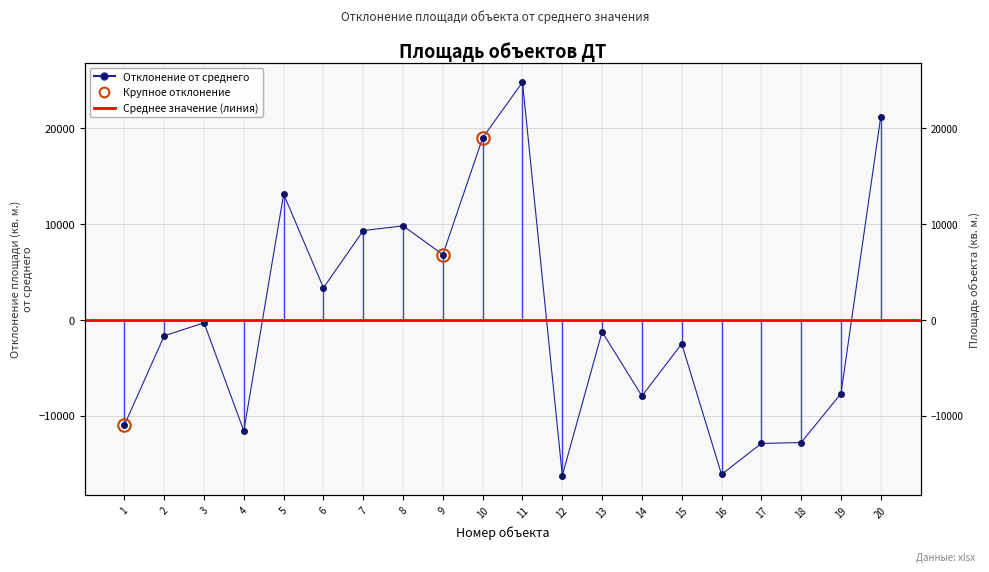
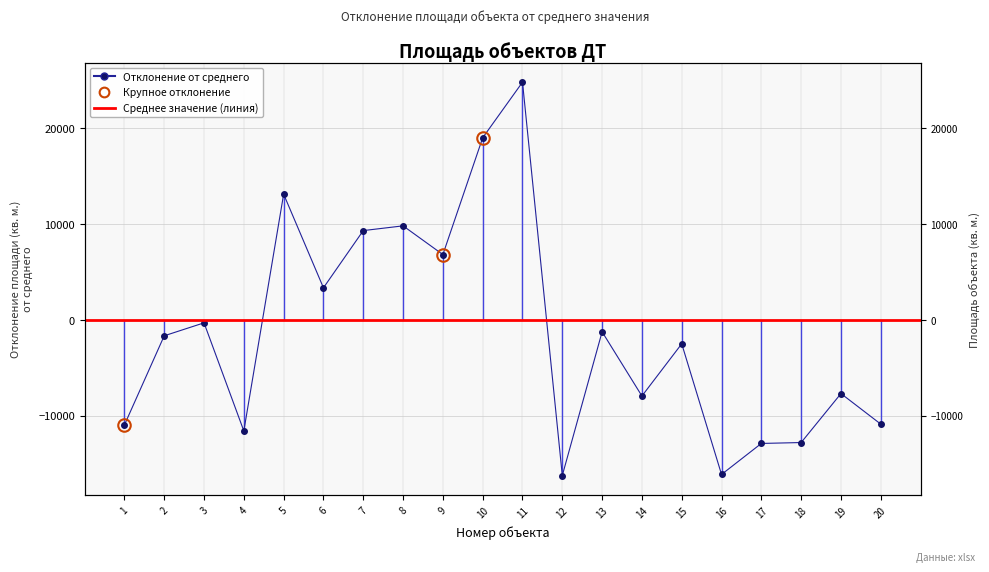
  {
    "Отклонение от среднего": {
      "2": -2000,
      "3": 0,
      "4": -12000,
      "5": 13000,
      "6": 3000,
      "7": 9000,
      "8": 10000,
      "11": 25000,
      "12": -16000,
      "13": -1000,
      "14": -8000,
      "15": -2000,
      "16": -16000,
      "17": -13000,
      "18": -13000,
      "19": -8000,
-     "20": 21000
+     "20": -11000
    }
  }
